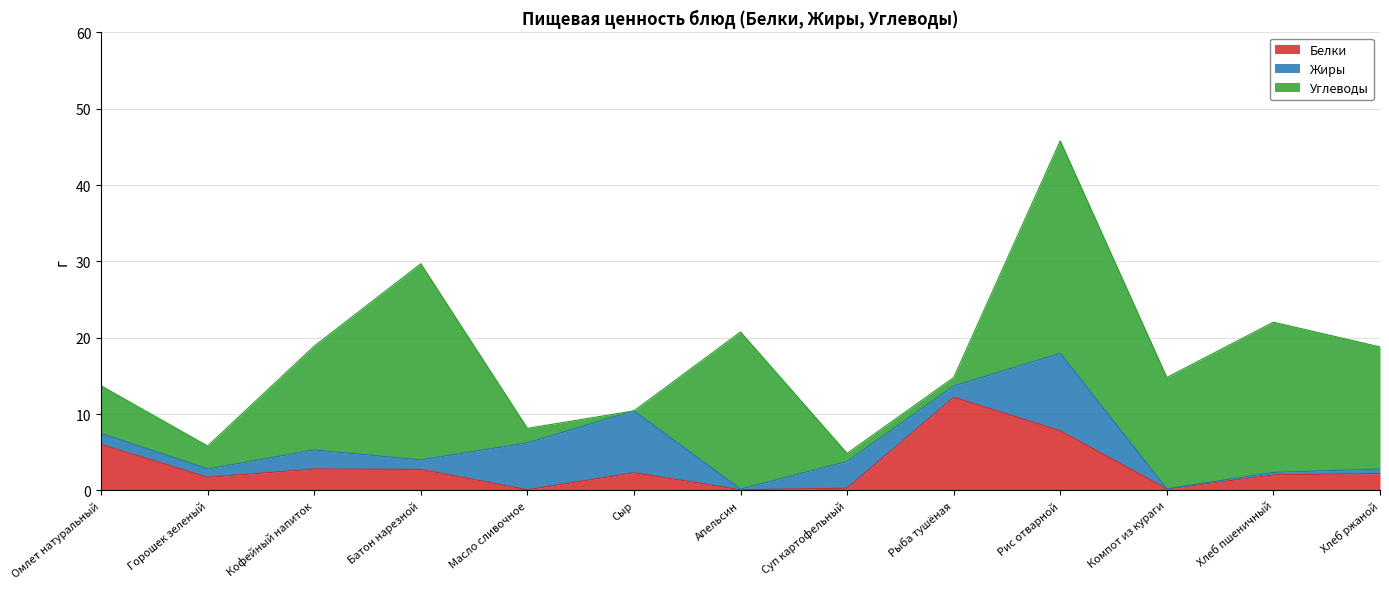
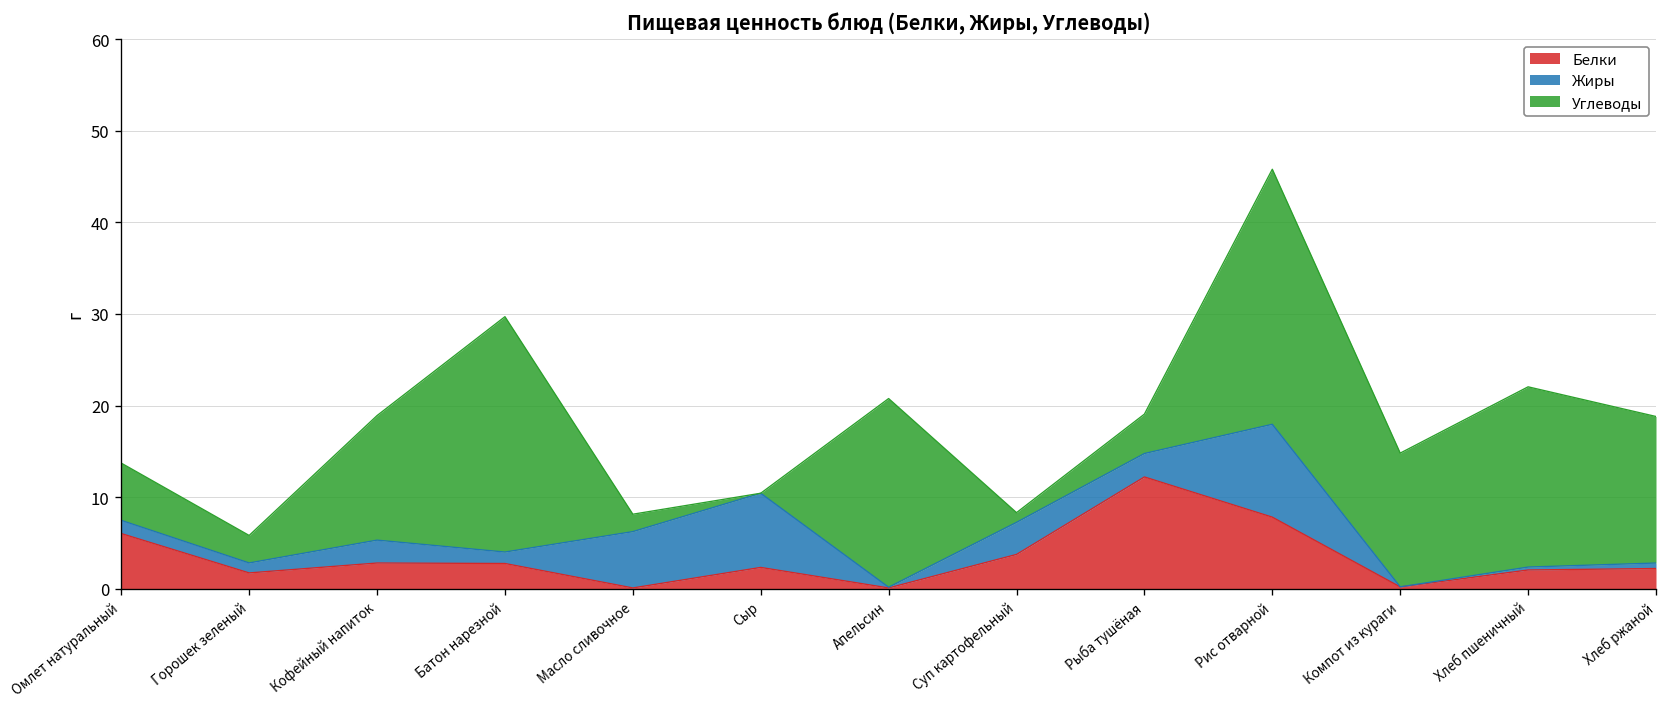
  {
    "Белки": {
      "Омлет натуральный": 6,
      "Горошек зеленый": 2,
      "Кофейный напиток": 3,
      "Батон нарезной": 3,
      "Масло сливочное": 0,
      "Сыр": 2,
-     "Суп картофельный": 0,
+     "Суп картофельный": 4,
      "Рыба тушёная": 12,
      "Рис отварной": 8,
      "Хлеб ржаной": 2
    },
    "Жиры": {
      "Омлет натуральный": 1,
      "Горошек зеленый": 1,
      "Кофейный напиток": 3,
      "Батон нарезной": 1,
      "Масло сливочное": 6,
      "Суп картофельный": 4,
-     "Рыба тушёная": 1,
+     "Рыба тушёная": 3,
      "Рис отварной": 10,
      "Хлеб ржаной": 1
    },
    "Углеводы": {
      "Омлет натуральный": 6,
      "Горошек зеленый": 3,
      "Кофейный напиток": 14,
      "Батон нарезной": 26,
      "Масло сливочное": 2,
      "Апельсин": 21,
      "Суп картофельный": 1,
-     "Рыба тушёная": 1,
+     "Рыба тушёная": 4,
      "Рис отварной": 28,
      "Компот из кураги": 15,
      "Хлеб пшеничный": 20,
      "Хлеб ржаной": 16
    }
  }
